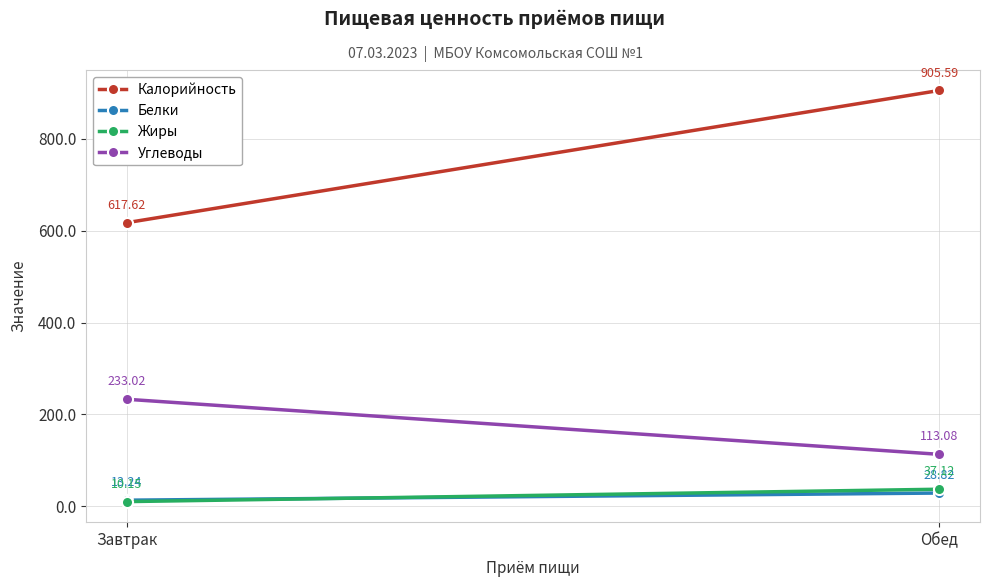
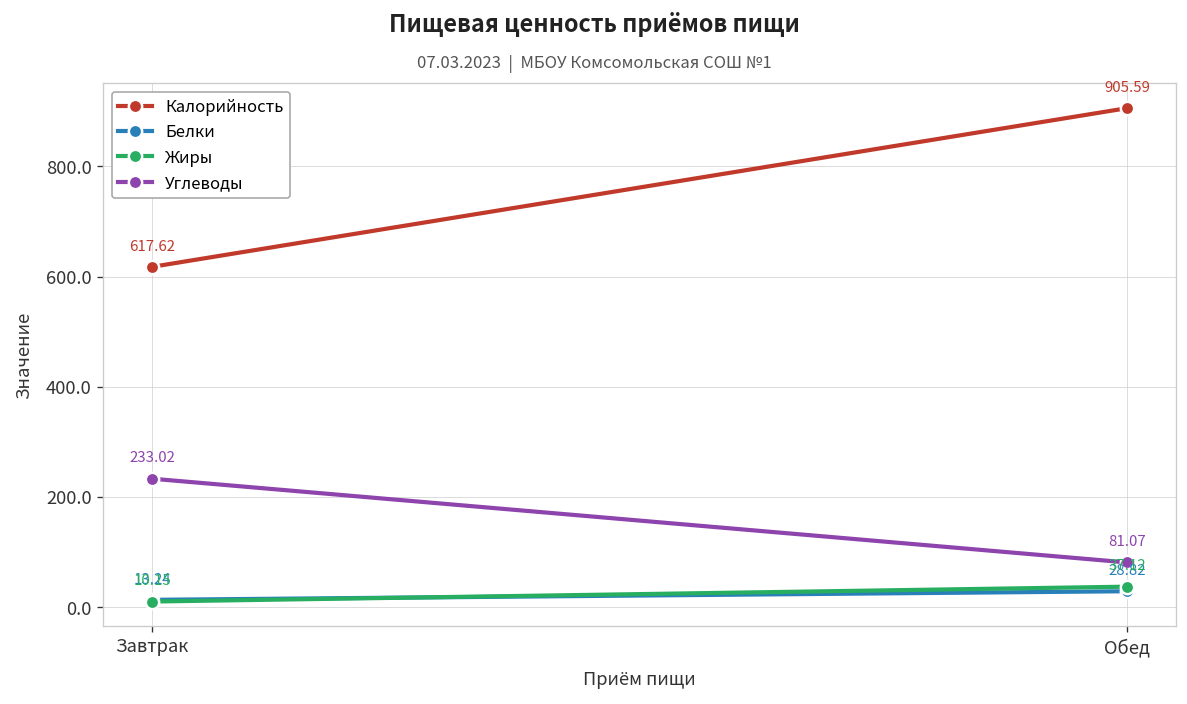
  {
    "Калорийность": {
      "Завтрак": 617.62,
      "Обед": 905.59
    },
    "Углеводы": {
      "Завтрак": 233.02,
-     "Обед": 113.08
+     "Обед": 81.07
    }
  }
